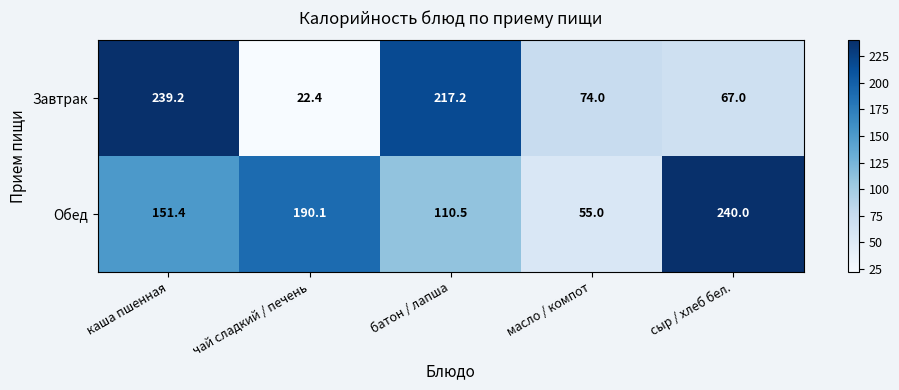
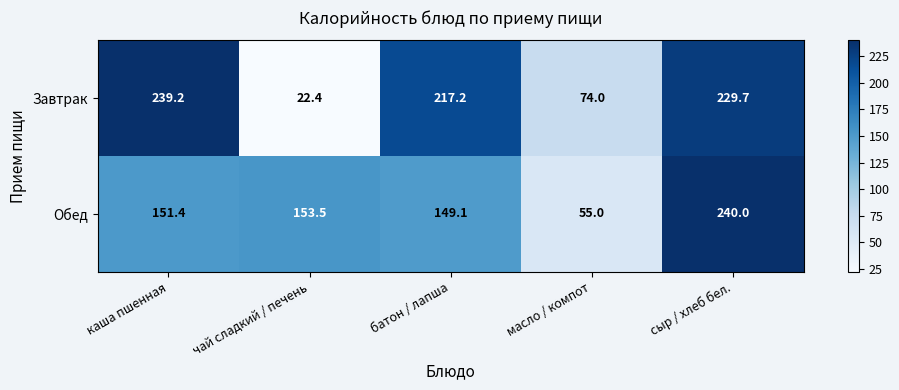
  {
    "Завтрак": {
      "каша пшенная": 239.2,
      "чай сладкий / печень": 22.4,
      "батон / лапша": 217.2,
      "масло / компот": 74.0,
-     "сыр / хлеб бел.": 67.0
+     "сыр / хлеб бел.": 229.7
    },
    "Обед": {
      "каша пшенная": 151.4,
-     "чай сладкий / печень": 190.1,
-     "батон / лапша": 110.5,
+     "чай сладкий / печень": 153.5,
+     "батон / лапша": 149.1,
      "масло / компот": 55.0,
      "сыр / хлеб бел.": 240.0
    }
  }
